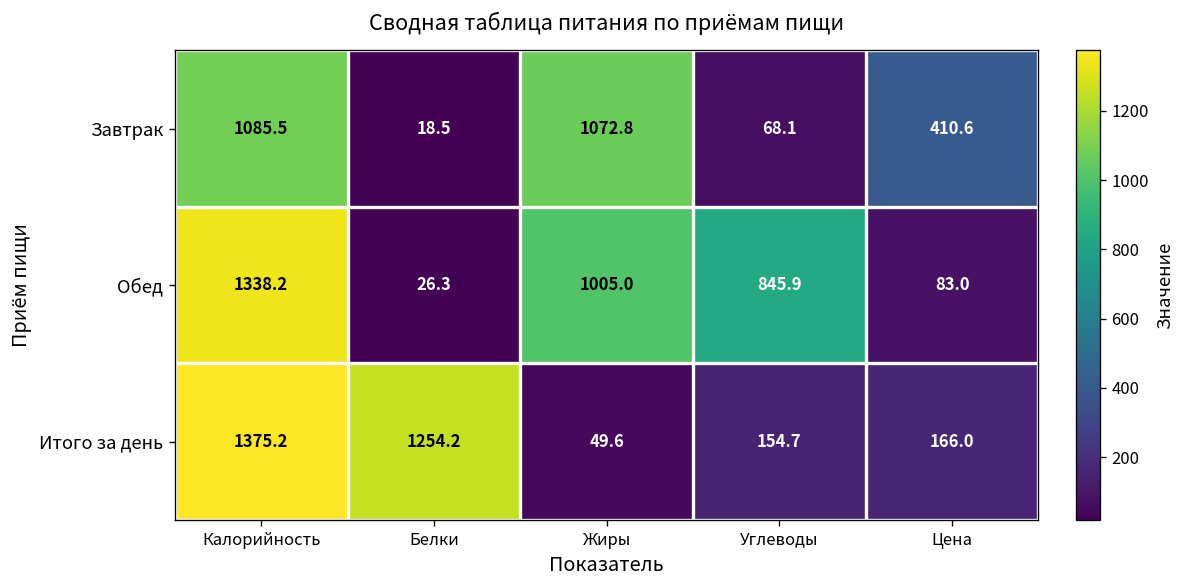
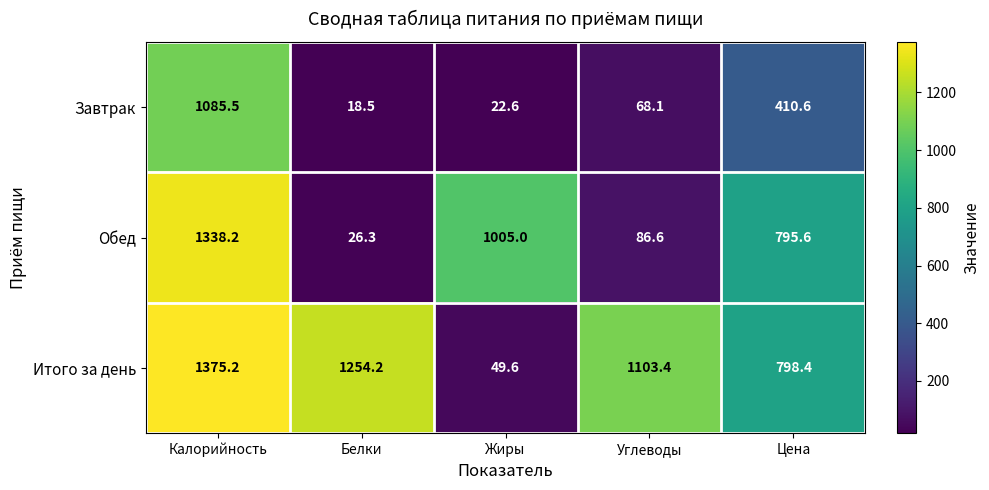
  {
    "Завтрак": {
      "Калорийность": 1085.5,
      "Белки": 18.5,
-     "Жиры": 1072.8,
+     "Жиры": 22.6,
      "Углеводы": 68.1,
      "Цена": 410.6
    },
    "Обед": {
      "Калорийность": 1338.2,
      "Белки": 26.3,
      "Жиры": 1005.0,
-     "Углеводы": 845.9,
-     "Цена": 83.0
+     "Углеводы": 86.6,
+     "Цена": 795.6
    },
    "Итого за день": {
      "Калорийность": 1375.2,
      "Белки": 1254.2,
      "Жиры": 49.6,
-     "Углеводы": 154.7,
-     "Цена": 166.0
+     "Углеводы": 1103.4,
+     "Цена": 798.4
    }
  }
